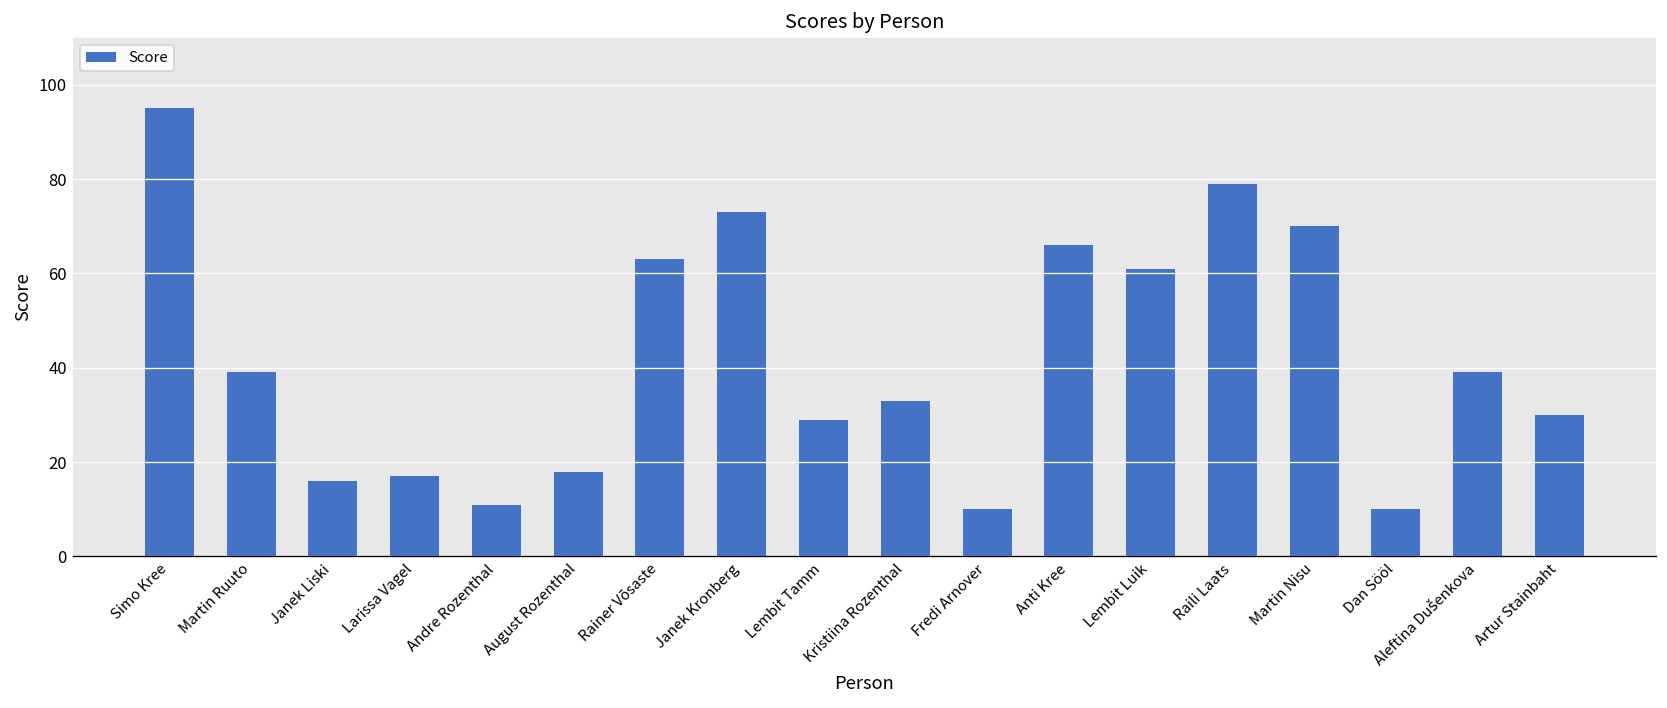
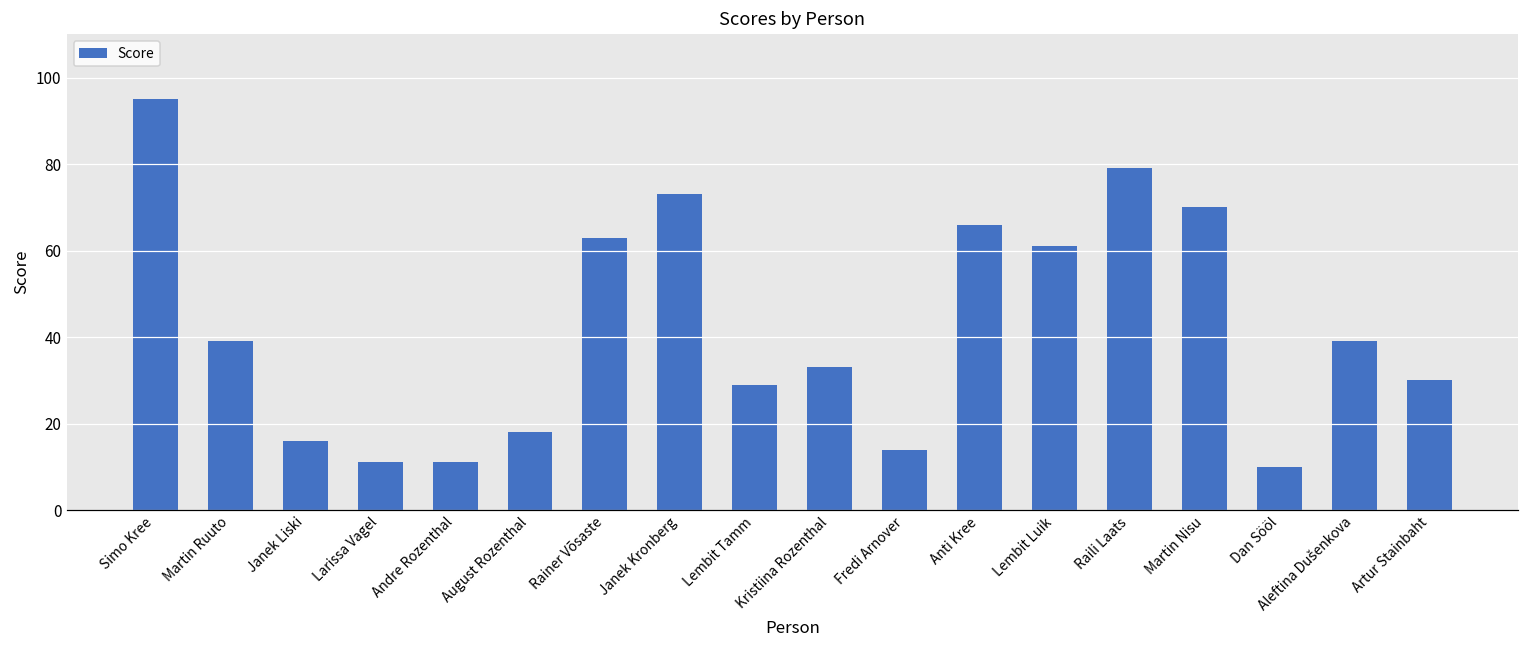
  {
    "Simo Kree": 95,
    "Martin Ruuto": 39,
    "Janek Liski": 16,
-   "Larissa Vagel": 17,
+   "Larissa Vagel": 11,
    "Andre Rozenthal": 11,
    "August Rozenthal": 18,
    "Rainer Võsaste": 63,
    "Janek Kronberg": 73,
    "Lembit Tamm": 29,
    "Kristiina Rozenthal": 33,
-   "Fredi Arnover": 10,
+   "Fredi Arnover": 14,
    "Anti Kree": 66,
    "Lembit Luik": 61,
    "Raili Laats": 79,
    "Martin Nisu": 70,
    "Dan Sööl": 10,
    "Aleftina Dušenkova": 39,
    "Artur Stainbaht": 30
  }
